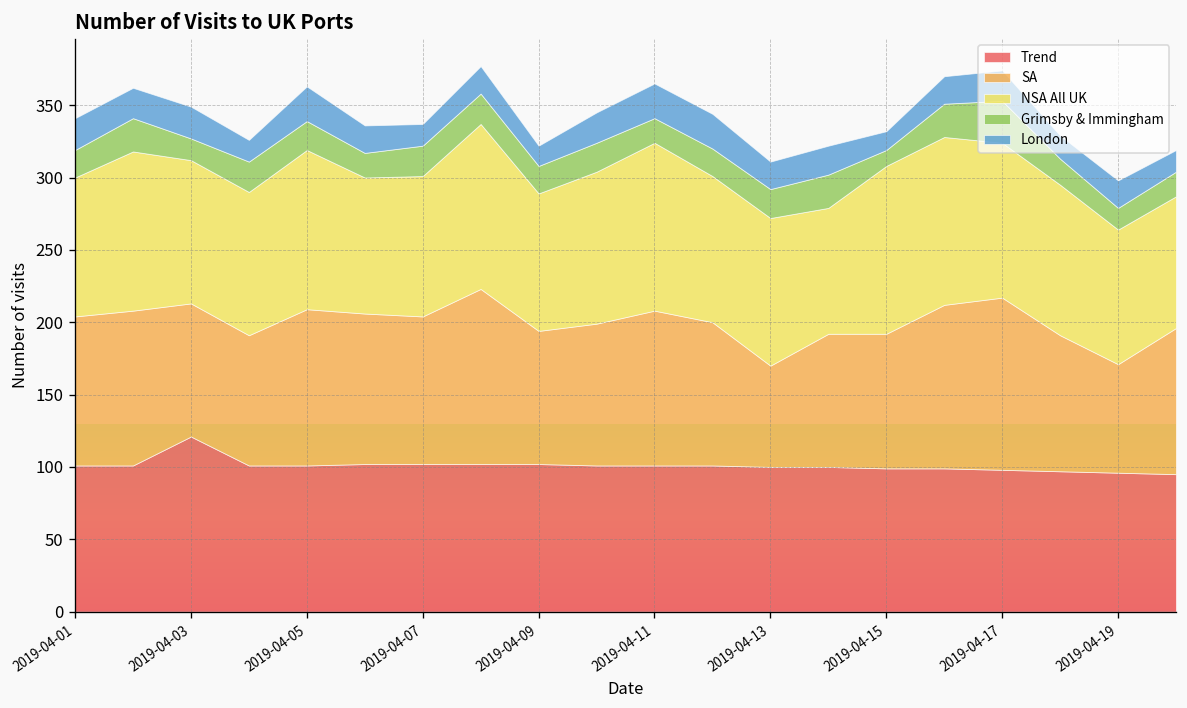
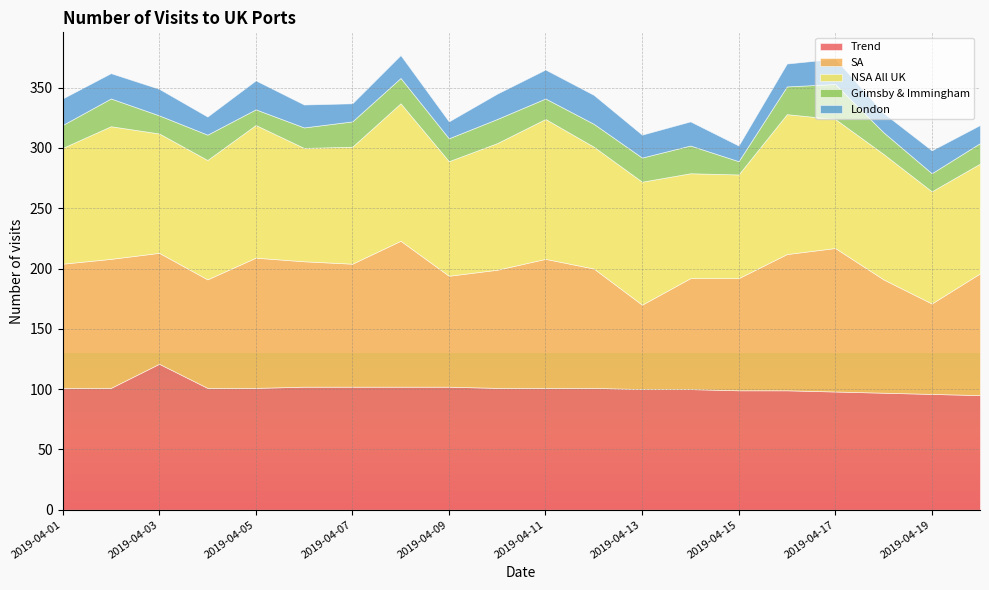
  {
    "Trend": {
      "2019-04-01": 101,
      "2019-04-03": 121,
      "2019-04-05": 101,
      "2019-04-07": 102,
      "2019-04-09": 102,
      "2019-04-11": 101,
      "2019-04-13": 100,
      "2019-04-15": 99,
      "2019-04-17": 98,
      "2019-04-19": 96
    },
    "SA": {
      "2019-04-01": 103,
      "2019-04-03": 92,
      "2019-04-05": 108,
      "2019-04-07": 102,
      "2019-04-09": 92,
      "2019-04-11": 107,
      "2019-04-13": 70,
      "2019-04-15": 93,
      "2019-04-17": 119,
      "2019-04-19": 75
    },
    "NSA All UK": {
      "2019-04-01": 96,
      "2019-04-03": 99,
      "2019-04-05": 110,
      "2019-04-07": 97,
      "2019-04-09": 95,
      "2019-04-11": 116,
      "2019-04-13": 102,
-     "2019-04-15": 116,
+     "2019-04-15": 86,
      "2019-04-19": 93
    },
    "Grimsby & Immingham": {
      "2019-04-01": 19,
      "2019-04-03": 15,
-     "2019-04-05": 20,
+     "2019-04-05": 13,
      "2019-04-07": 21,
      "2019-04-09": 19,
      "2019-04-11": 17,
      "2019-04-13": 20,
      "2019-04-15": 11,
      "2019-04-19": 15
    },
    "London": {
      "2019-04-01": 22,
      "2019-04-03": 22,
      "2019-04-05": 24,
      "2019-04-07": 15,
      "2019-04-09": 14,
      "2019-04-11": 24,
      "2019-04-13": 19,
      "2019-04-15": 13,
      "2019-04-19": 19
    }
  }
